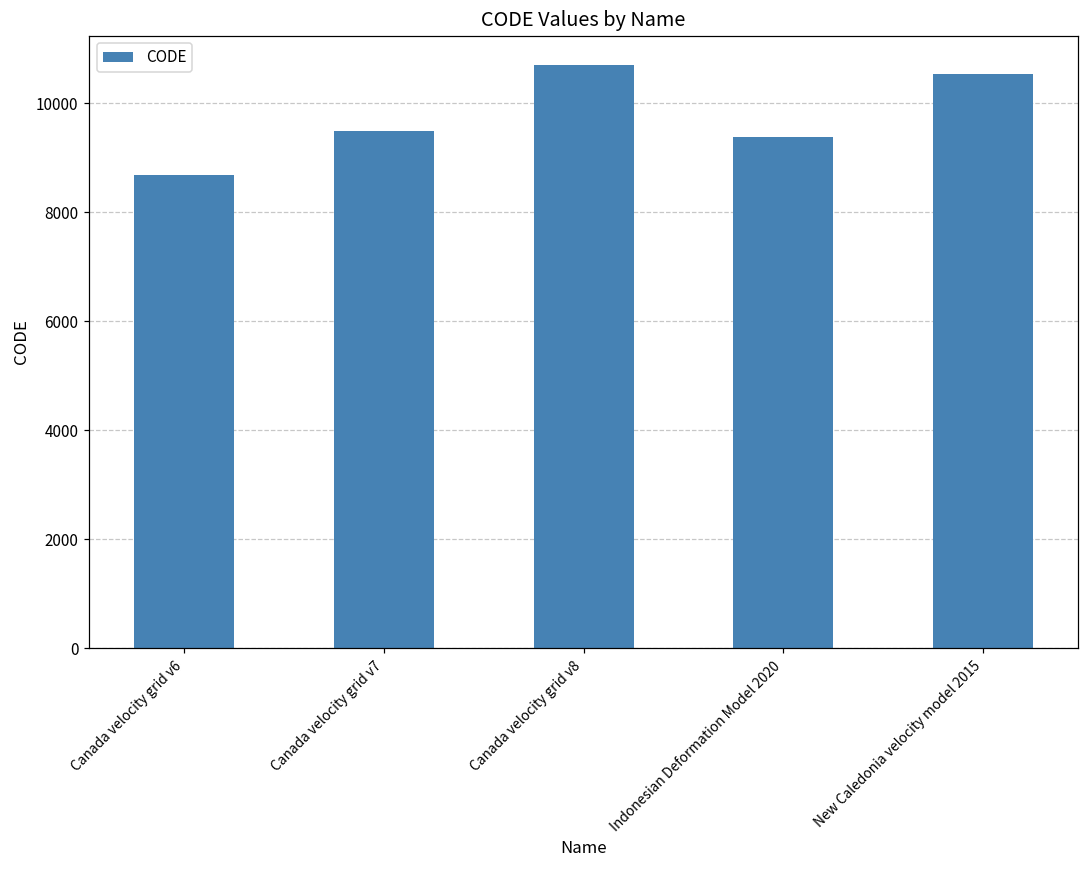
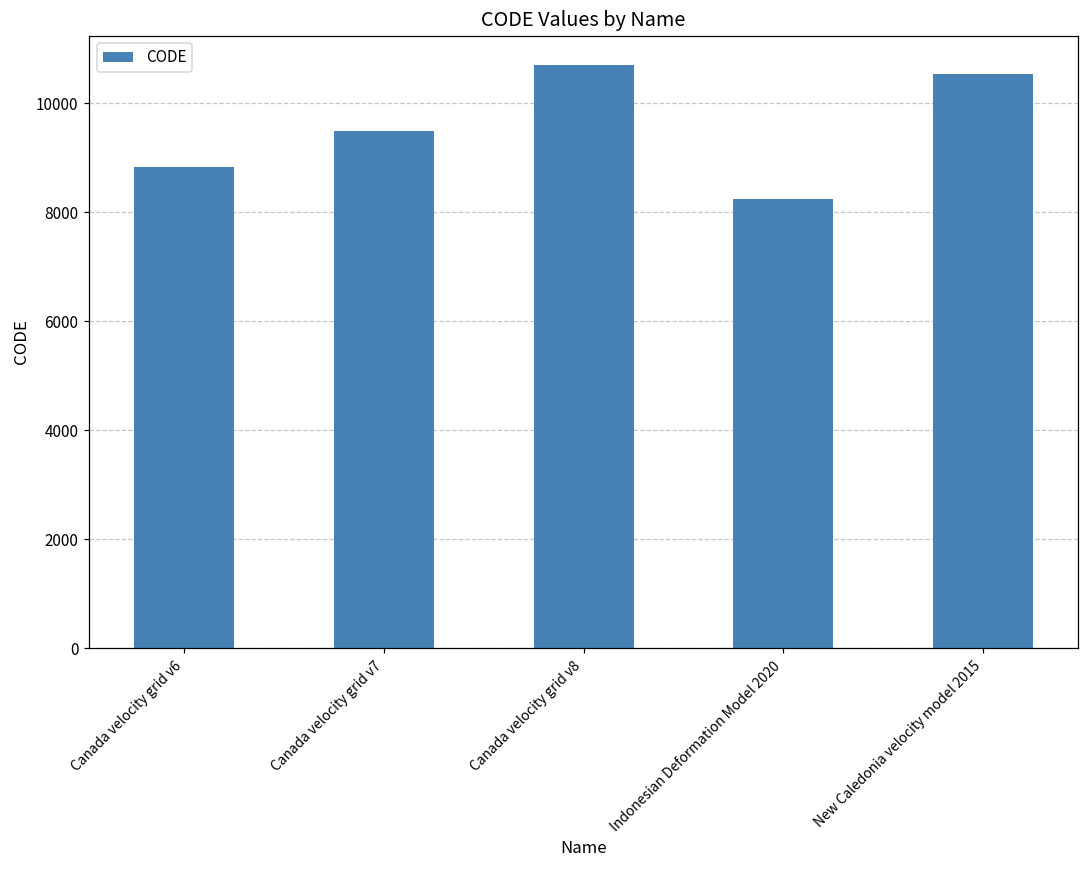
  {
-   "Canada velocity grid v6": 8700,
+   "Canada velocity grid v6": 8800,
    "Canada velocity grid v7": 9500,
    "Canada velocity grid v8": 10700,
-   "Indonesian Deformation Model 2020": 9400,
+   "Indonesian Deformation Model 2020": 8200,
    "New Caledonia velocity model 2015": 10500
  }
